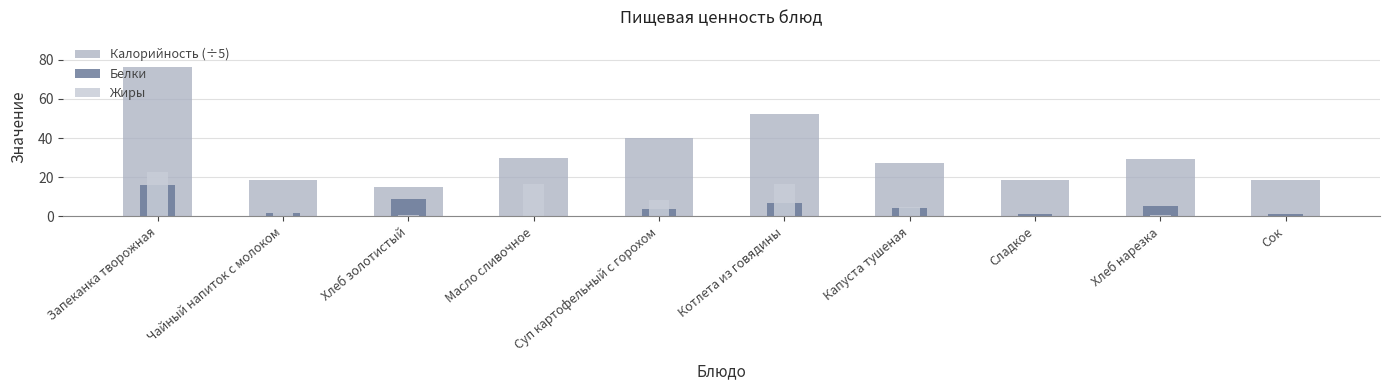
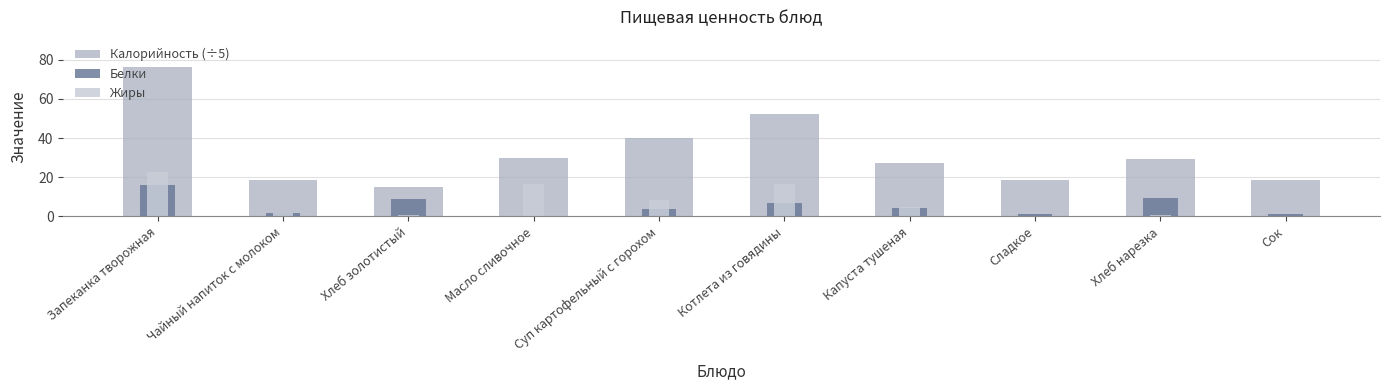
  {
    "Белки": {
-     "Хлеб нарезка": 5
+     "Хлеб нарезка": 9
    }
  }
